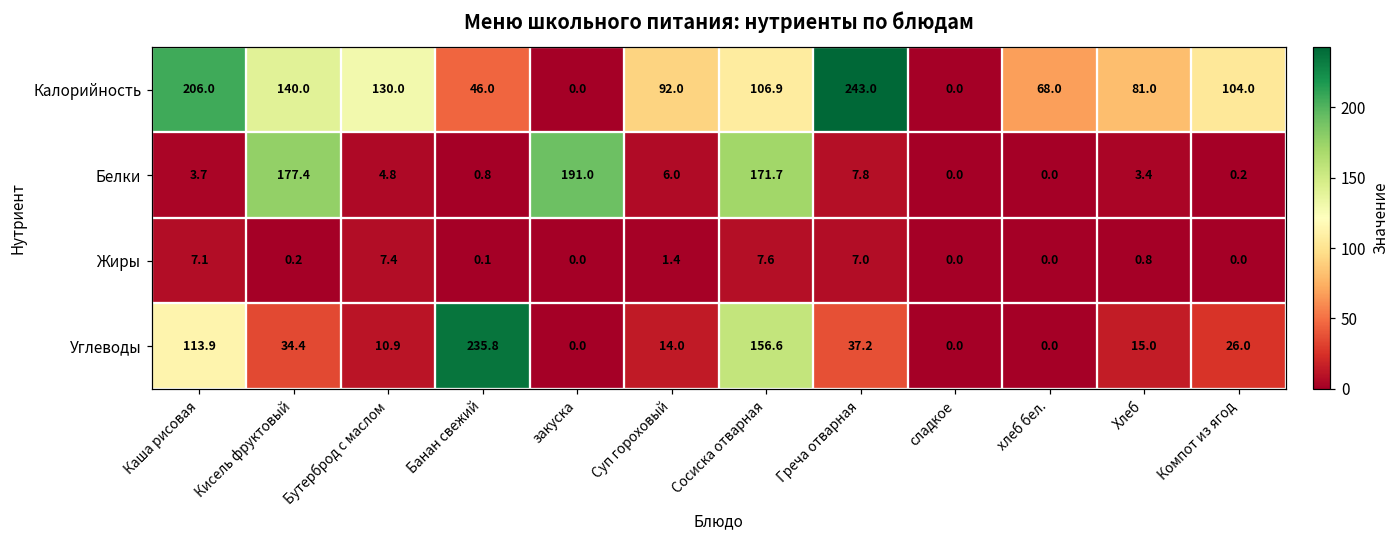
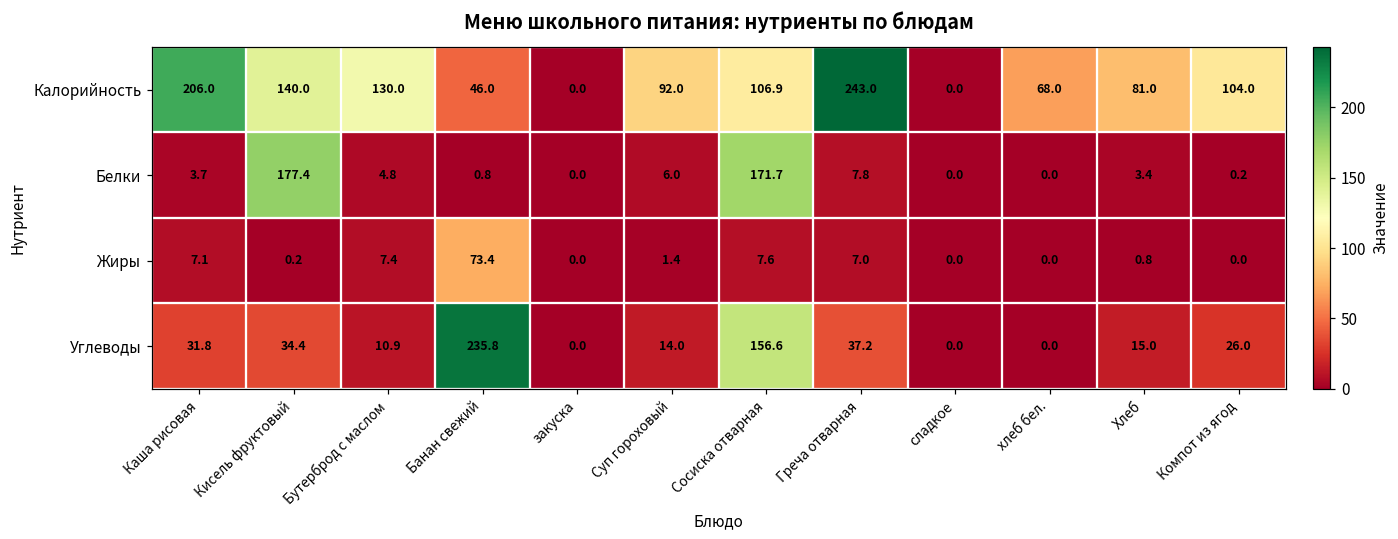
  {
    "Калорийность": {
      "Каша рисовая": 206.0,
      "Кисель фруктовый": 140.0,
      "Бутерброд с маслом": 130.0,
      "Банан свежий": 46.0,
      "закуска": 0.0,
      "Суп гороховый": 92.0,
      "Сосиска отварная": 106.9,
      "Греча отварная": 243.0,
      "сладкое": 0.0,
      "хлеб бел.": 68.0,
      "Хлеб": 81.0,
      "Компот из ягод": 104.0
    },
    "Белки": {
      "Каша рисовая": 3.7,
      "Кисель фруктовый": 177.4,
      "Бутерброд с маслом": 4.8,
      "Банан свежий": 0.8,
-     "закуска": 191.0,
+     "закуска": 0.0,
      "Суп гороховый": 6.0,
      "Сосиска отварная": 171.7,
      "Греча отварная": 7.8,
      "сладкое": 0.0,
      "хлеб бел.": 0.0,
      "Хлеб": 3.4,
      "Компот из ягод": 0.2
    },
    "Жиры": {
      "Каша рисовая": 7.1,
      "Кисель фруктовый": 0.2,
      "Бутерброд с маслом": 7.4,
-     "Банан свежий": 0.1,
+     "Банан свежий": 73.4,
      "закуска": 0.0,
      "Суп гороховый": 1.4,
      "Сосиска отварная": 7.6,
      "Греча отварная": 7.0,
      "сладкое": 0.0,
      "хлеб бел.": 0.0,
      "Хлеб": 0.8,
      "Компот из ягод": 0.0
    },
    "Углеводы": {
-     "Каша рисовая": 113.9,
+     "Каша рисовая": 31.8,
      "Кисель фруктовый": 34.4,
      "Бутерброд с маслом": 10.9,
      "Банан свежий": 235.8,
      "закуска": 0.0,
      "Суп гороховый": 14.0,
      "Сосиска отварная": 156.6,
      "Греча отварная": 37.2,
      "сладкое": 0.0,
      "хлеб бел.": 0.0,
      "Хлеб": 15.0,
      "Компот из ягод": 26.0
    }
  }
